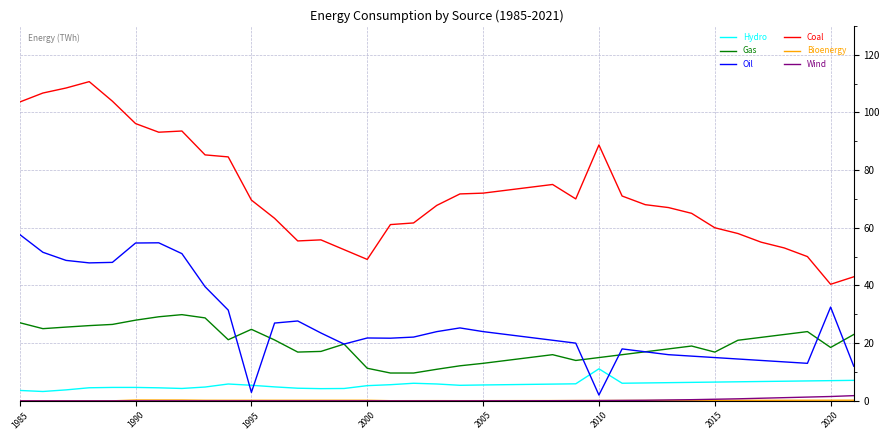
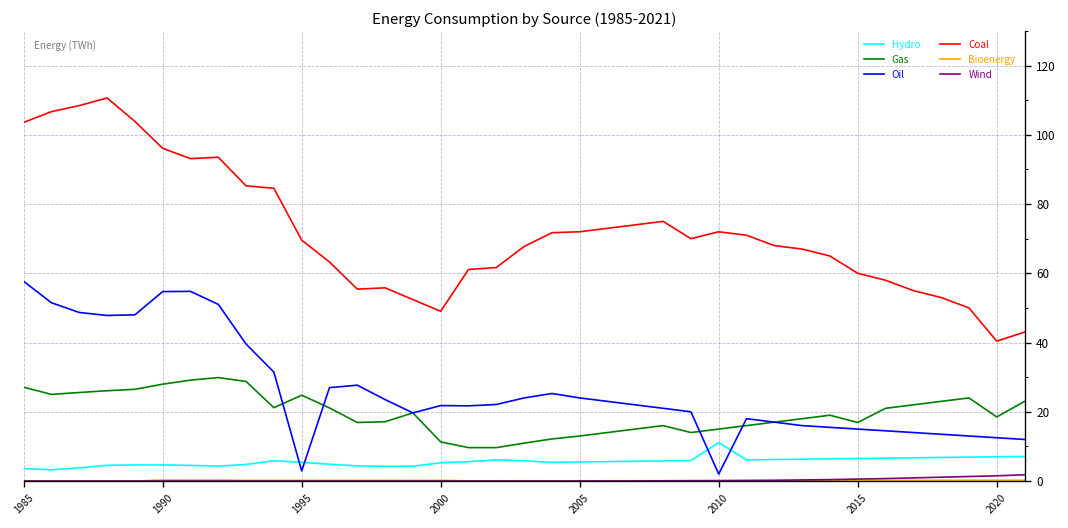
  {
    "Hydro": {
      "1985": 4,
      "1990": 5,
      "1995": 5,
      "2000": 5,
      "2005": 6,
      "2010": 11,
      "2015": 7,
      "2020": 7
    },
    "Gas": {
      "1985": 27,
      "1990": 28,
      "1995": 25,
      "2000": 11,
      "2005": 13,
      "2010": 15,
      "2015": 17,
      "2020": 19
    },
    "Oil": {
      "1985": 58,
      "1990": 55,
      "1995": 3,
      "2000": 22,
      "2005": 24,
      "2010": 2,
      "2015": 15,
-     "2020": 33
+     "2020": 13
    },
    "Coal": {
      "1985": 104,
      "1990": 96,
      "1995": 70,
      "2000": 49,
      "2005": 72,
-     "2010": 89,
+     "2010": 72,
      "2015": 60,
      "2020": 40
    },
    "Bioenergy": {
      "2020": 0
    },
    "Wind": {
      "2020": 2
    }
  }
